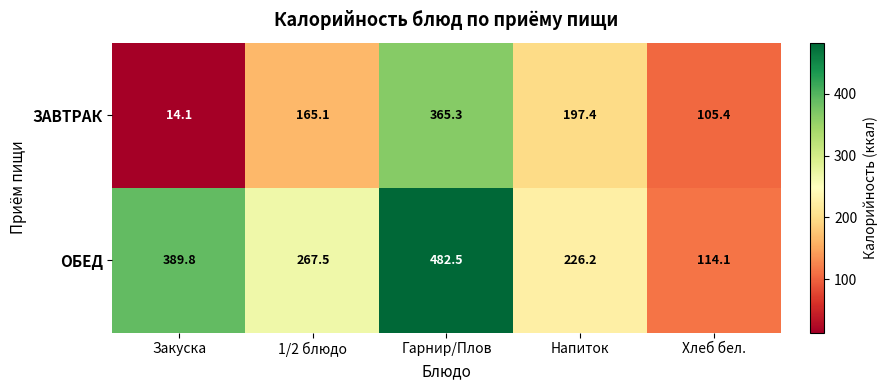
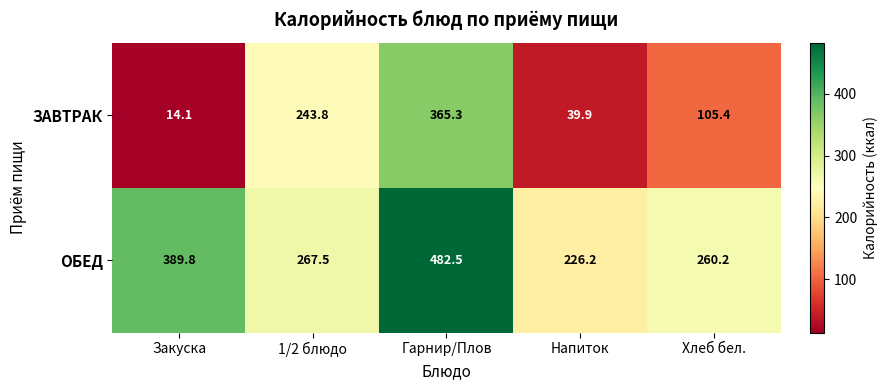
  {
    "ЗАВТРАК": {
      "Закуска": 14.1,
-     "1/2 блюдо": 165.1,
+     "1/2 блюдо": 243.8,
      "Гарнир/Плов": 365.3,
-     "Напиток": 197.4,
+     "Напиток": 39.9,
      "Хлеб бел.": 105.4
    },
    "ОБЕД": {
      "Закуска": 389.8,
      "1/2 блюдо": 267.5,
      "Гарнир/Плов": 482.5,
      "Напиток": 226.2,
-     "Хлеб бел.": 114.1
+     "Хлеб бел.": 260.2
    }
  }
